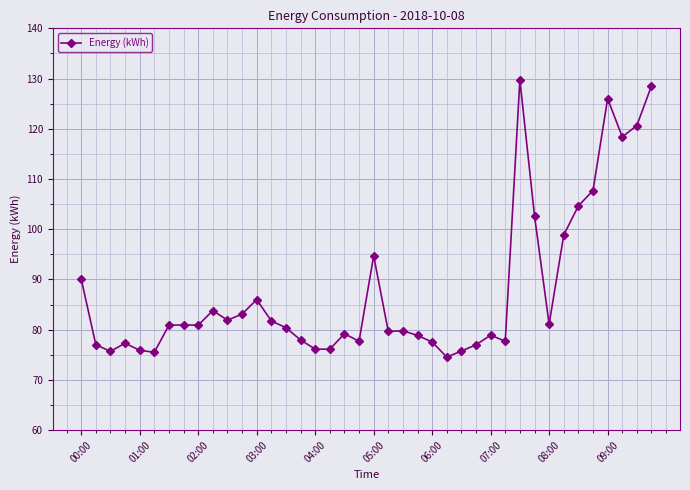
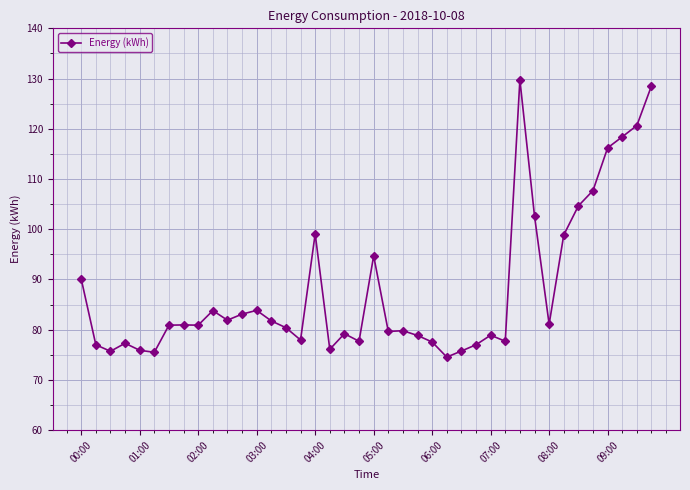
  {
    "00:00": 90,
    "01:00": 76,
    "02:00": 81,
-   "03:00": 86,
-   "04:00": 76,
+   "03:00": 84,
+   "04:00": 99,
    "05:00": 95,
    "06:00": 78,
    "07:00": 79,
    "08:00": 81,
-   "09:00": 126
+   "09:00": 116
  }
